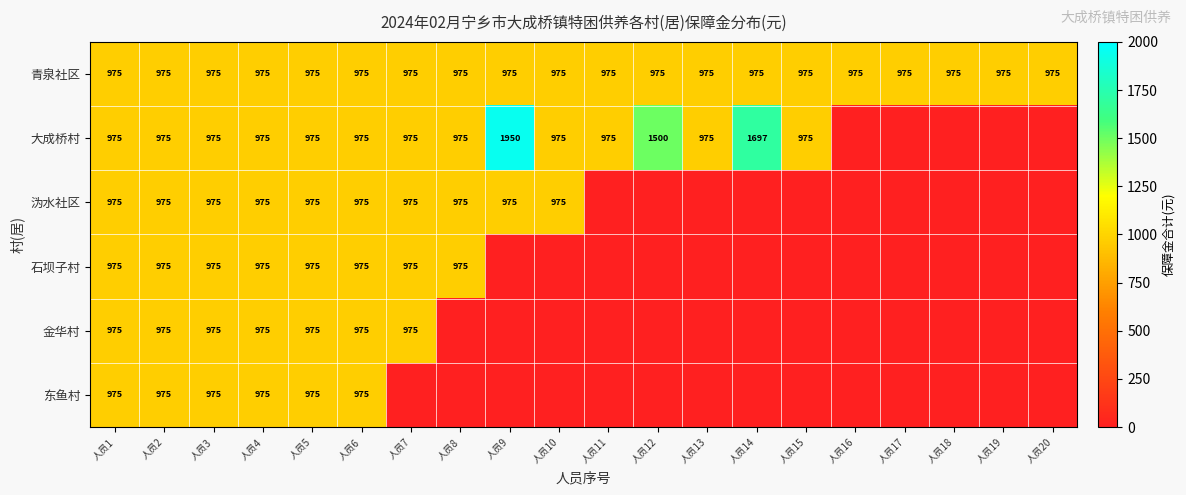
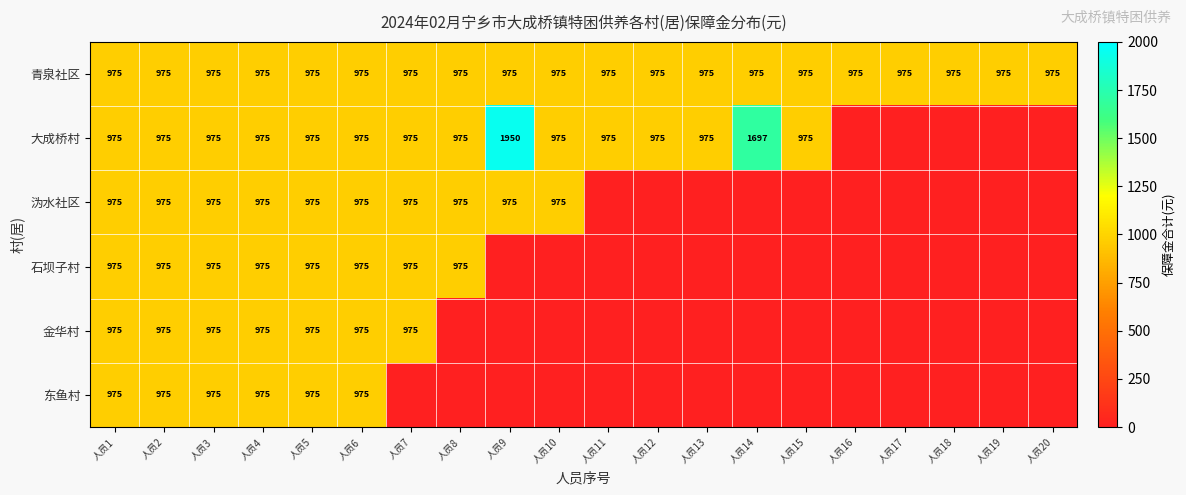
  {
    "青泉社区": {
      "人员1": 975,
      "人员2": 975,
      "人员3": 975,
      "人员4": 975,
      "人员5": 975,
      "人员6": 975,
      "人员7": 975,
      "人员8": 975,
      "人员9": 975,
      "人员10": 975,
      "人员11": 975,
      "人员12": 975,
      "人员13": 975,
      "人员14": 975,
      "人员15": 975,
      "人员16": 975,
      "人员17": 975,
      "人员18": 975,
      "人员19": 975,
      "人员20": 975
    },
    "大成桥村": {
      "人员1": 975,
      "人员2": 975,
      "人员3": 975,
      "人员4": 975,
      "人员5": 975,
      "人员6": 975,
      "人员7": 975,
      "人员8": 975,
      "人员9": 1950,
      "人员10": 975,
      "人员11": 975,
-     "人员12": 1500,
+     "人员12": 975,
      "人员13": 975,
      "人员14": 1697,
      "人员15": 975
    },
    "沩水社区": {
      "人员1": 975,
      "人员2": 975,
      "人员3": 975,
      "人员4": 975,
      "人员5": 975,
      "人员6": 975,
      "人员7": 975,
      "人员8": 975,
      "人员9": 975,
      "人员10": 975
    },
    "石坝子村": {
      "人员1": 975,
      "人员2": 975,
      "人员3": 975,
      "人员4": 975,
      "人员5": 975,
      "人员6": 975,
      "人员7": 975,
      "人员8": 975
    },
    "金华村": {
      "人员1": 975,
      "人员2": 975,
      "人员3": 975,
      "人员4": 975,
      "人员5": 975,
      "人员6": 975,
      "人员7": 975
    },
    "东鱼村": {
      "人员1": 975,
      "人员2": 975,
      "人员3": 975,
      "人员4": 975,
      "人员5": 975,
      "人员6": 975
    }
  }
